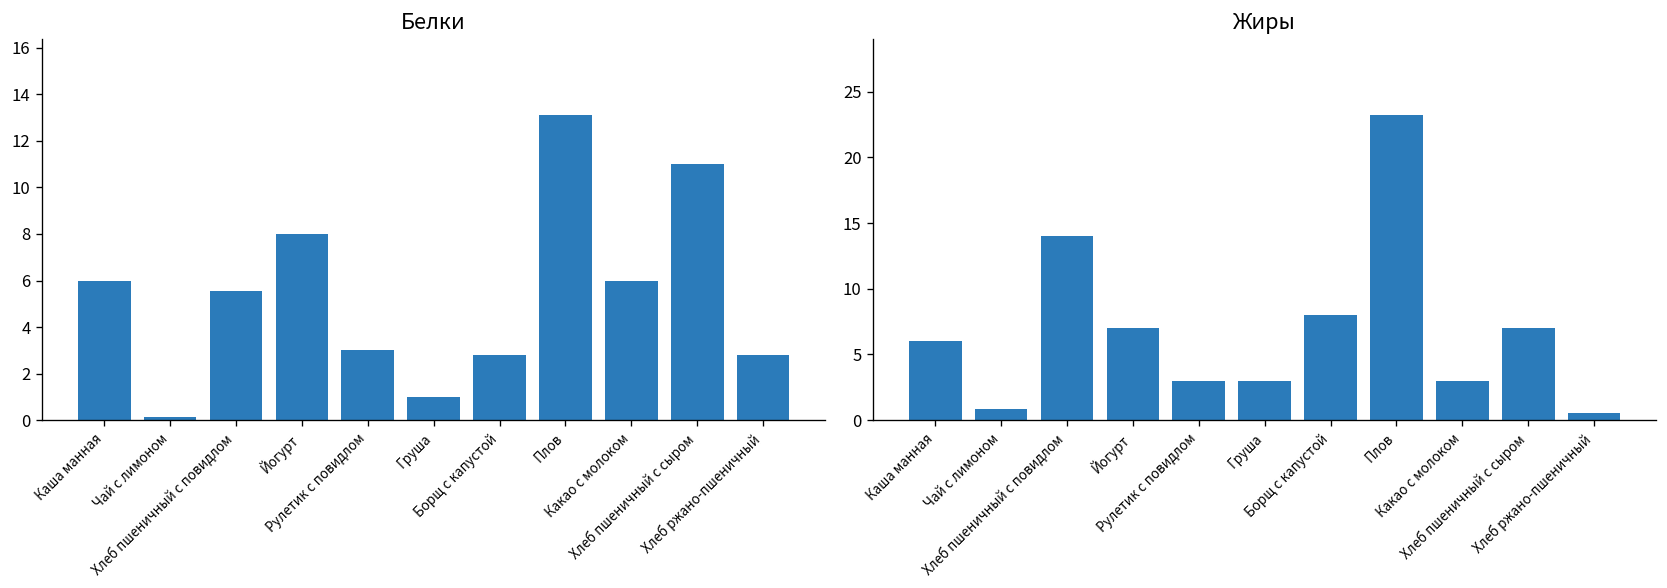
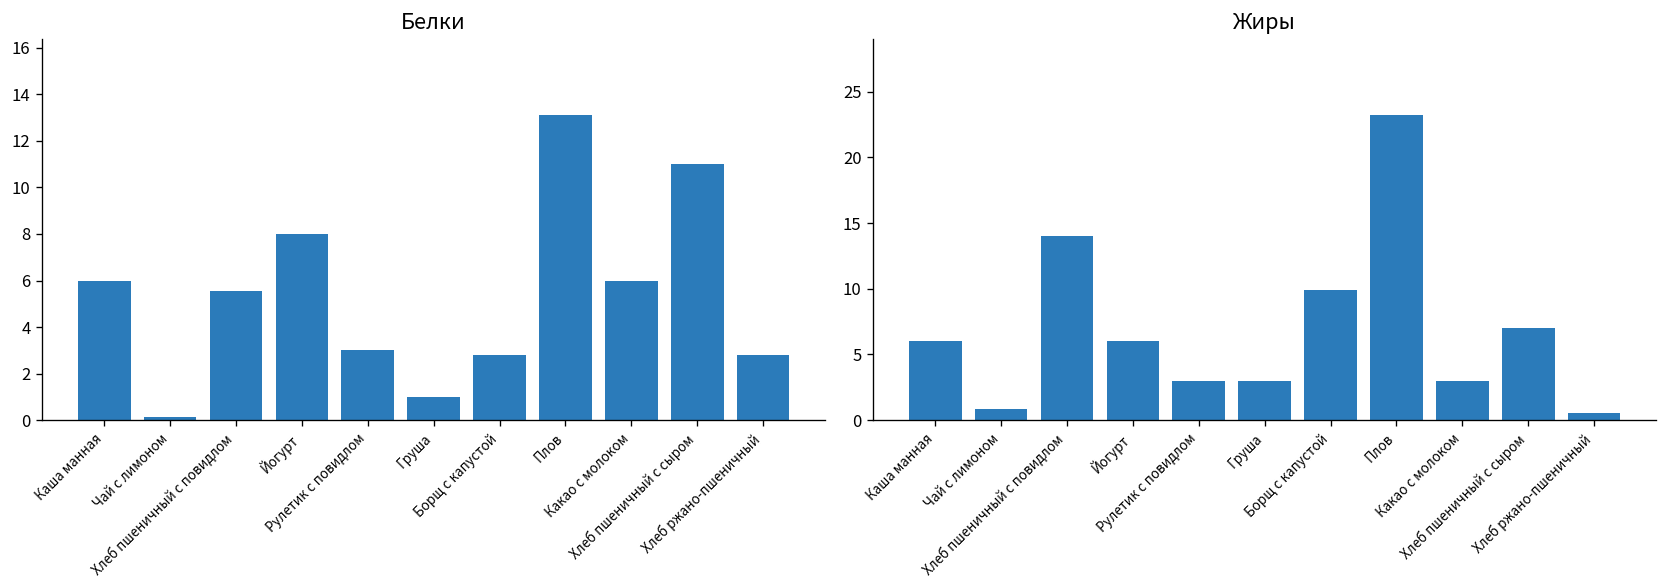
  {
    "Белки": {
      "Каша манная": 6.0,
      "Хлеб пшеничный с повидлом": 5.5,
      "Йогурт": 8.0,
      "Рулетик с повидлом": 3.0,
      "Груша": 1.0,
      "Борщ с капустой": 2.8,
      "Плов": 13.1,
      "Какао с молоком": 6.0,
      "Хлеб пшеничный с сыром": 11.0,
      "Хлеб ржано-пшеничный": 2.8
    },
    "Жиры": {
      "Каша манная": 6.0,
      "Чай с лимоном": 0.8,
      "Хлеб пшеничный с повидлом": 14.0,
-     "Йогурт": 7,
+     "Йогурт": 6,
      "Рулетик с повидлом": 3.0,
      "Груша": 3.0,
-     "Борщ с капустой": 8.0,
+     "Борщ с капустой": 9.9,
      "Плов": 23.2,
      "Какао с молоком": 3.0,
      "Хлеб пшеничный с сыром": 7.0,
      "Хлеб ржано-пшеничный": 0.6
    }
  }
